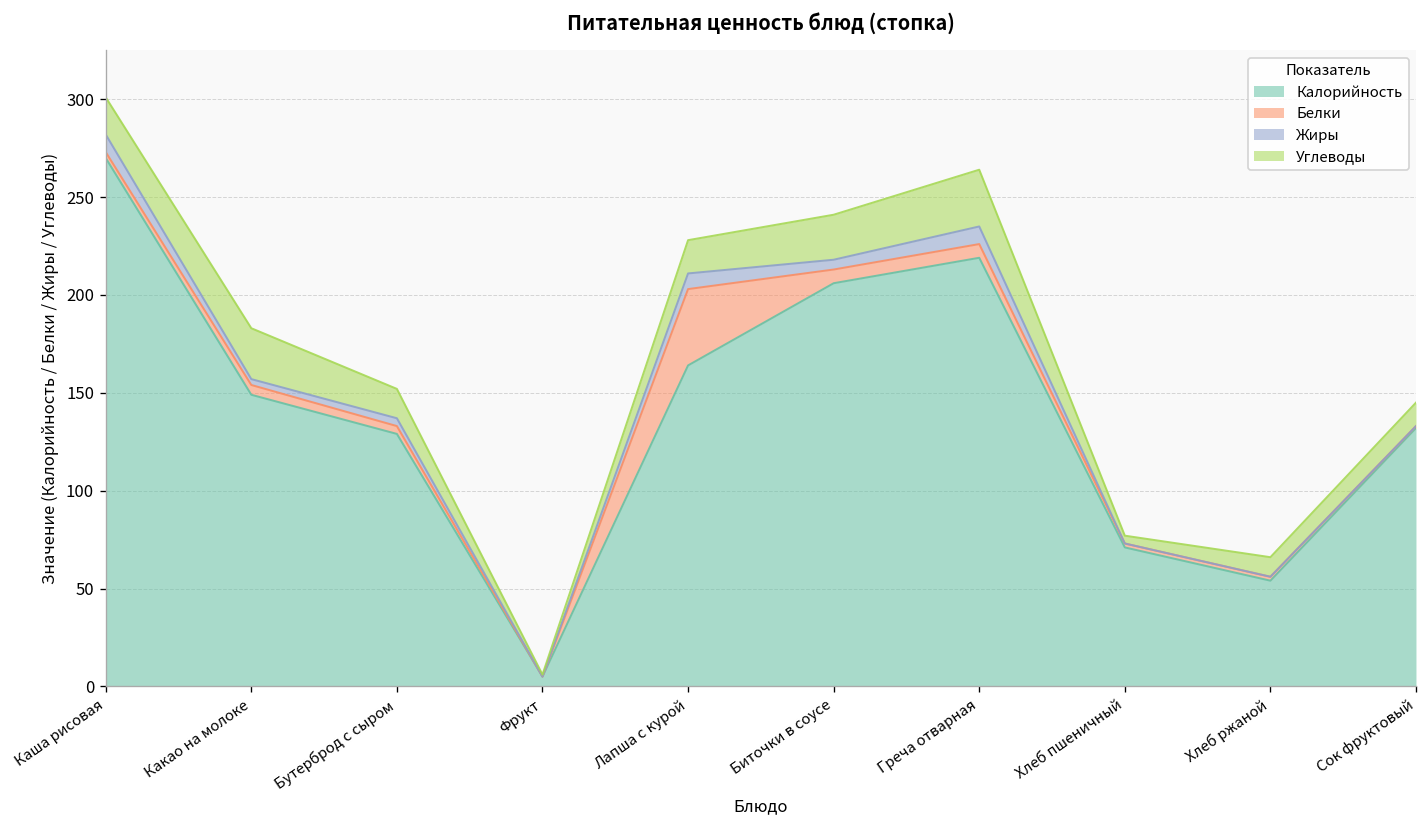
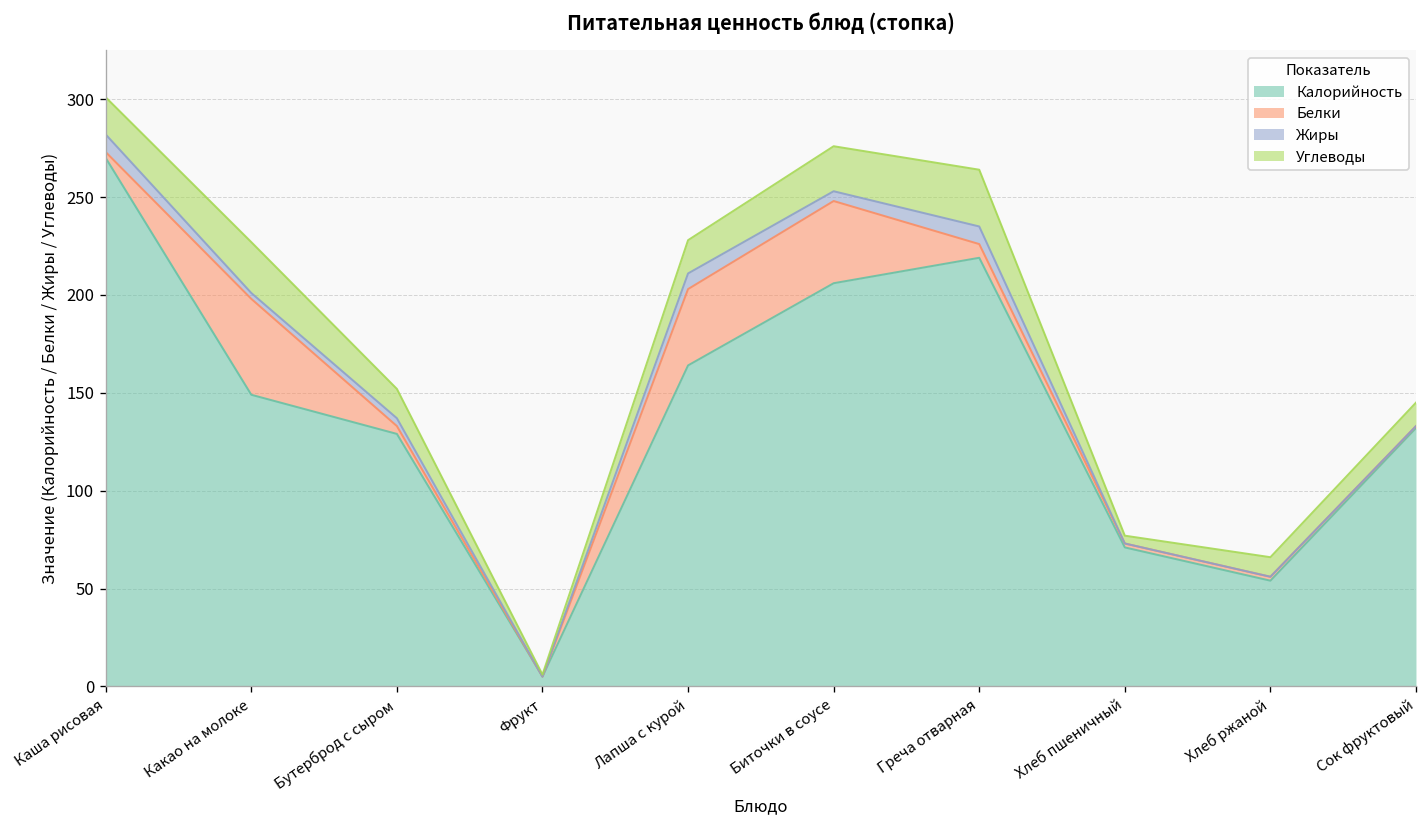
  {
    "Белки": {
      "Каша рисовая": 3,
-     "Какао на молоке": 5,
+     "Какао на молоке": 49,
      "Бутерброд с сыром": 4,
      "Лапша с курой": 39,
-     "Биточки в соусе": 7,
+     "Биточки в соусе": 42,
      "Греча отварная": 7
    },
    "Углеводы": {
      "Каша рисовая": 19,
      "Какао на молоке": 26,
      "Бутерброд с сыром": 15,
      "Лапша с курой": 17,
      "Биточки в соусе": 23,
      "Греча отварная": 29,
      "Хлеб пшеничный": 4,
      "Хлеб ржаной": 10,
      "Сок фруктовый": 12
    }
  }
